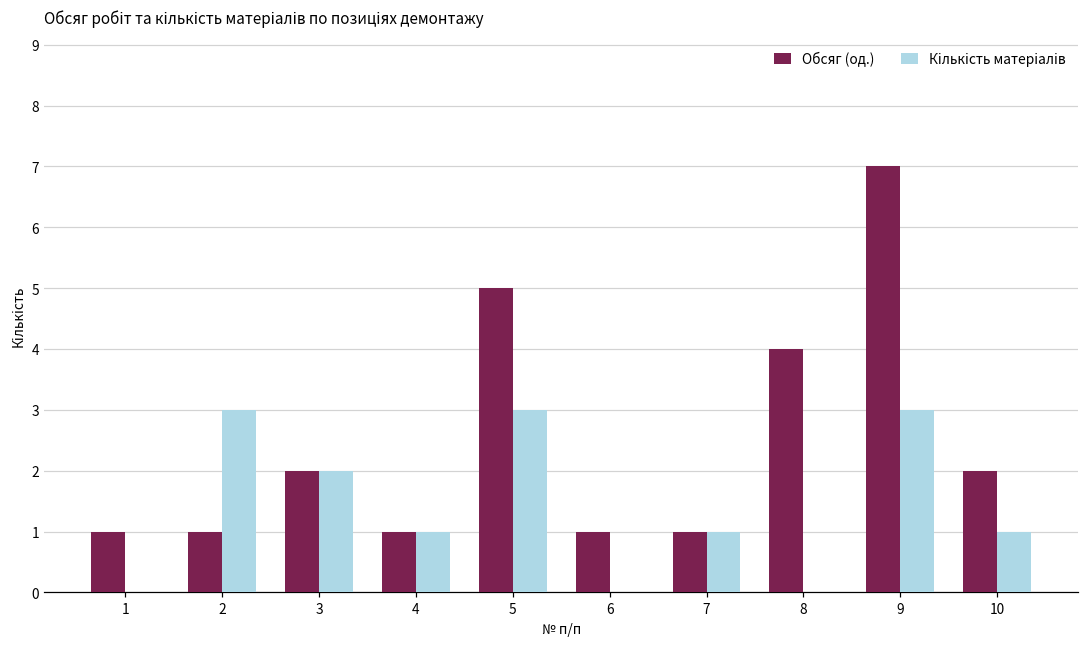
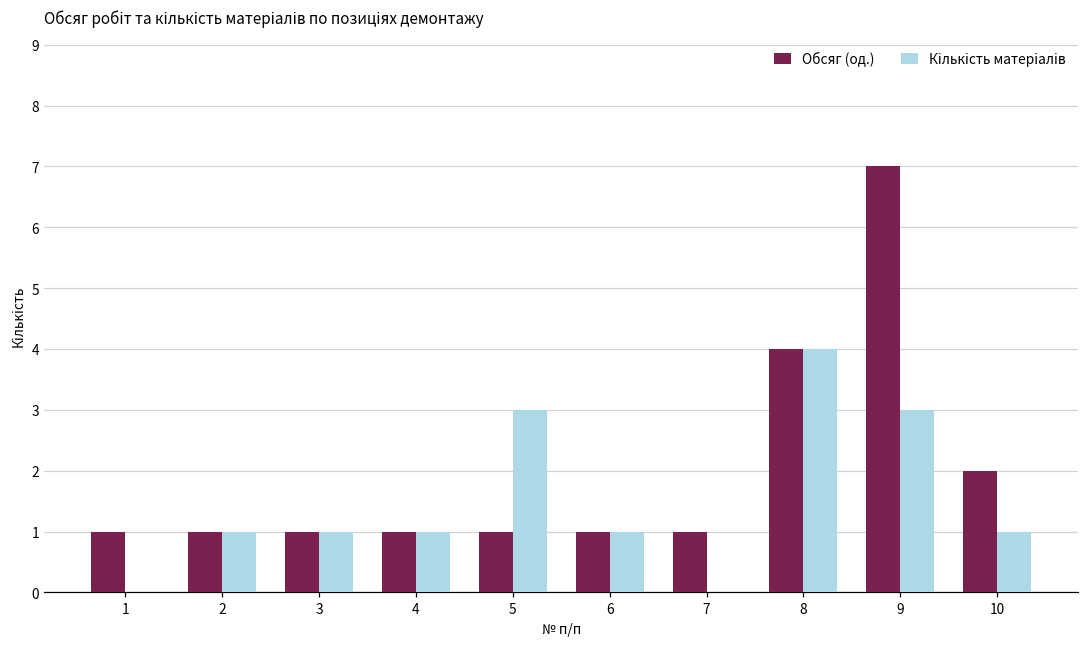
  {
    "Обсяг (од.)": {
      "1": 1,
      "2": 1,
-     "3": 2,
+     "3": 1,
      "4": 1,
-     "5": 5,
+     "5": 1,
      "6": 1,
      "7": 1,
      "8": 4,
      "9": 7,
      "10": 2
    },
    "Кількість матеріалів": {
      "1": 0,
-     "2": 3,
-     "3": 2,
+     "2": 1,
+     "3": 1,
      "4": 1,
      "5": 3,
-     "6": 0,
-     "7": 1,
-     "8": 0,
+     "6": 1,
+     "7": 0,
+     "8": 4,
      "9": 3,
      "10": 1
    }
  }
